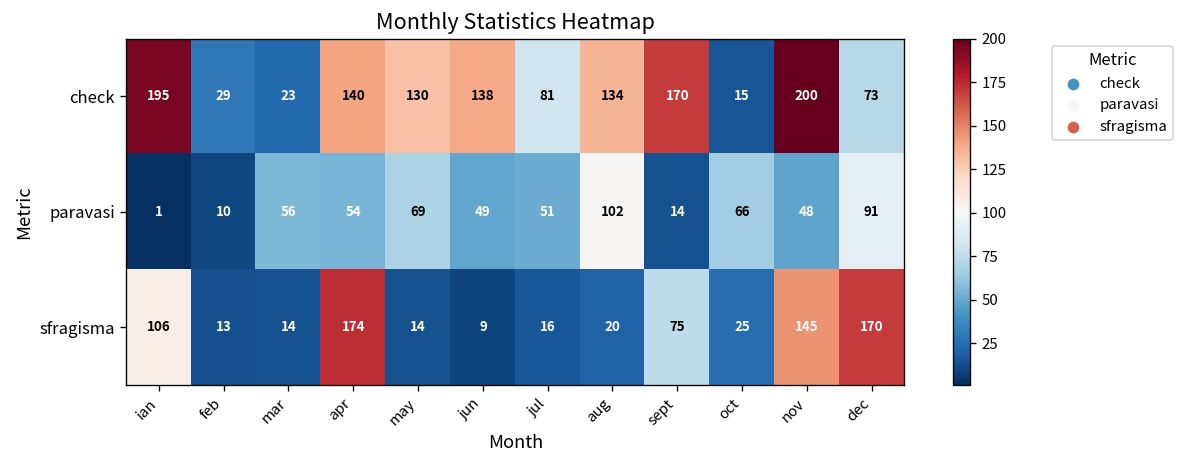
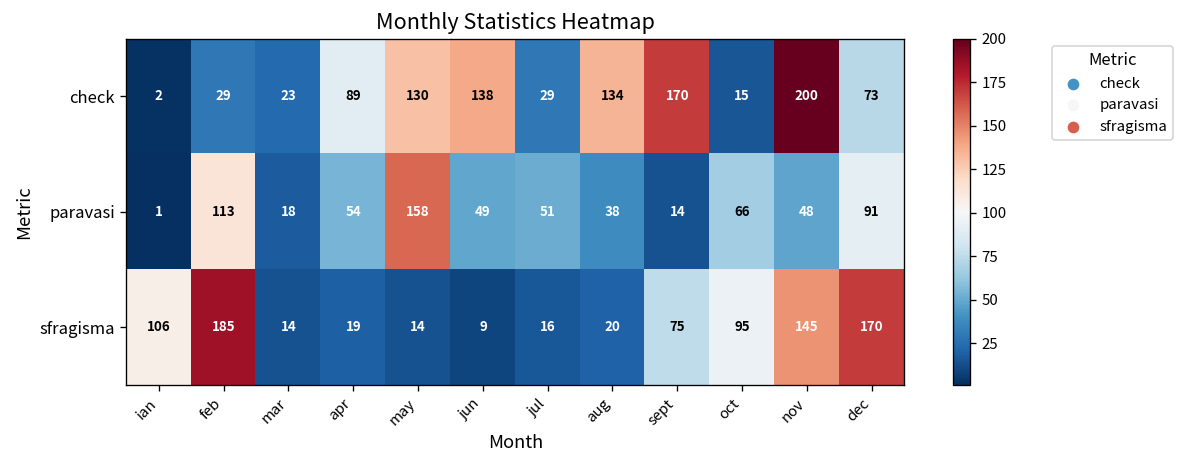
  {
    "check": {
-     "ian": 195,
+     "ian": 2,
      "feb": 29,
      "mar": 23,
-     "apr": 140,
+     "apr": 89,
      "may": 130,
      "jun": 138,
-     "jul": 81,
+     "jul": 29,
      "aug": 134,
      "sept": 170,
      "oct": 15,
      "nov": 200,
      "dec": 73
    },
    "paravasi": {
      "ian": 1,
-     "feb": 10,
-     "mar": 56,
+     "feb": 113,
+     "mar": 18,
      "apr": 54,
-     "may": 69,
+     "may": 158,
      "jun": 49,
      "jul": 51,
-     "aug": 102,
+     "aug": 38,
      "sept": 14,
      "oct": 66,
      "nov": 48,
      "dec": 91
    },
    "sfragisma": {
      "ian": 106,
-     "feb": 13,
+     "feb": 185,
      "mar": 14,
-     "apr": 174,
+     "apr": 19,
      "may": 14,
      "jun": 9,
      "jul": 16,
      "aug": 20,
      "sept": 75,
-     "oct": 25,
+     "oct": 95,
      "nov": 145,
      "dec": 170
    }
  }
